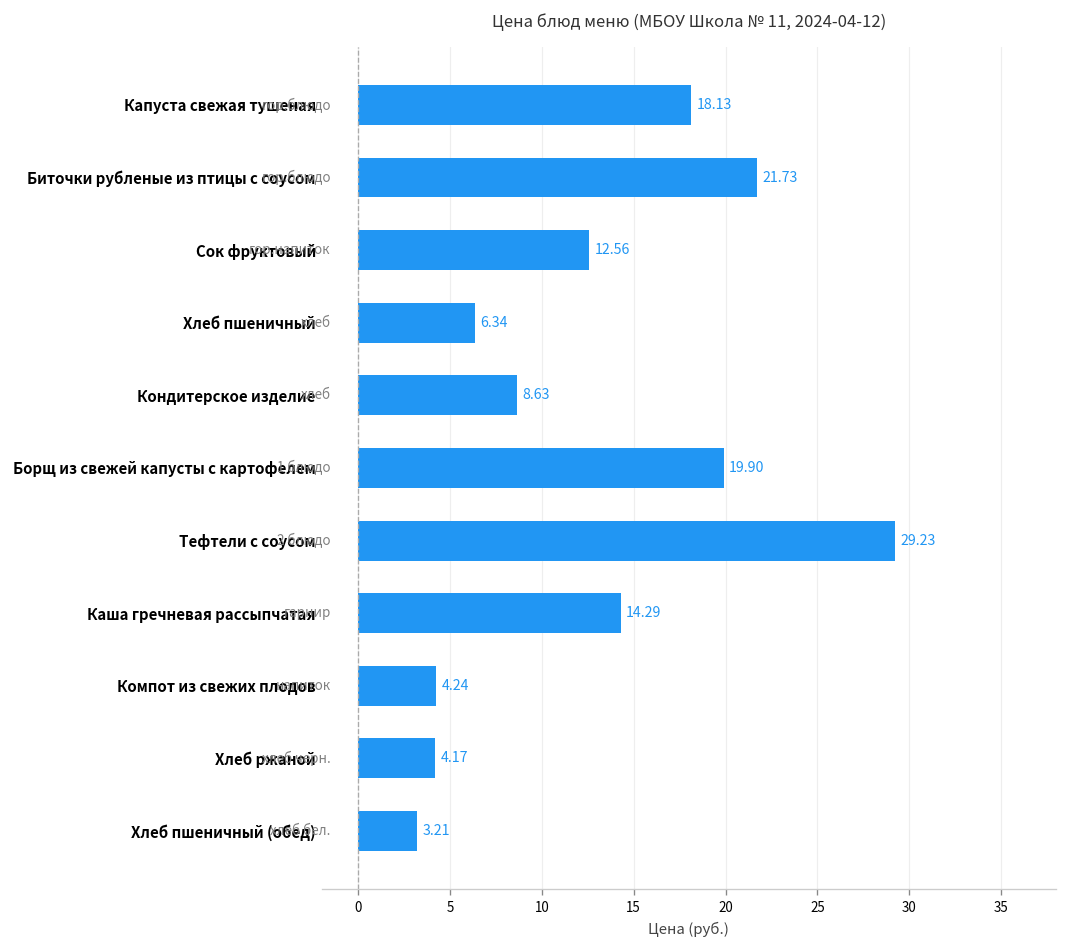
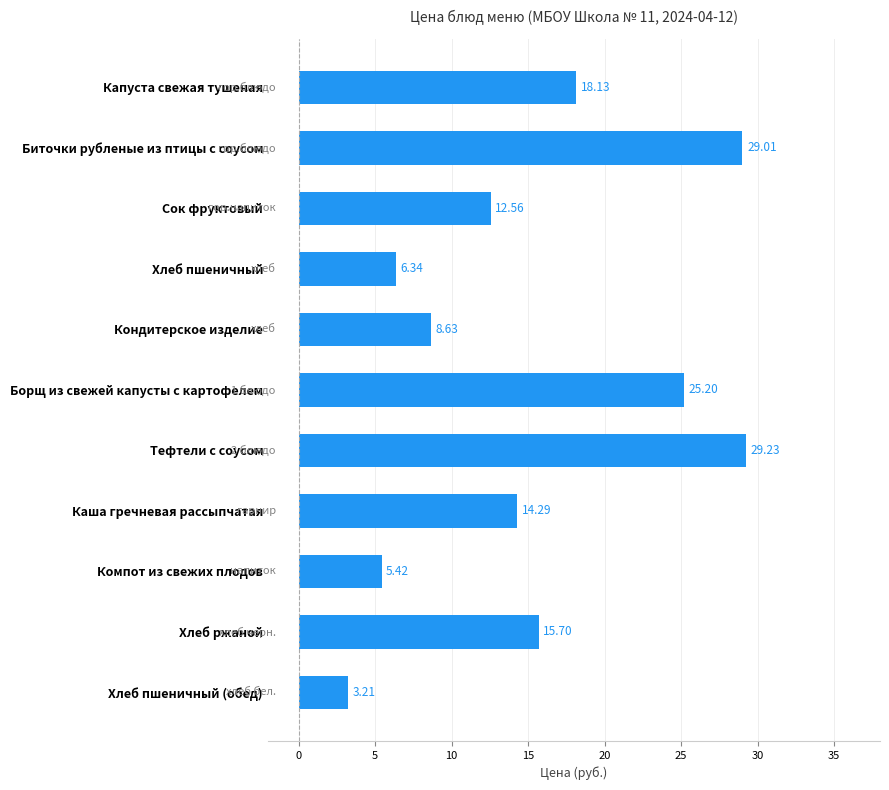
  {
    "Капуста свежая тушеная": 18.13,
-   "Биточки рубленые из птицы с соусом": 21.73,
+   "Биточки рубленые из птицы с соусом": 29.01,
    "Сок фруктовый": 12.56,
    "Хлеб пшеничный": 6.34,
    "Кондитерское изделие": 8.63,
-   "Борщ из свежей капусты с картофелем": 19.90,
+   "Борщ из свежей капусты с картофелем": 25.20,
    "Тефтели с соусом": 29.23,
    "Каша гречневая рассыпчатая": 14.29,
-   "Компот из свежих плодов": 4.24,
-   "Хлеб ржаной": 4.17,
+   "Компот из свежих плодов": 5.42,
+   "Хлеб ржаной": 15.70,
    "Хлеб пшеничный (обед)": 3.21
  }
